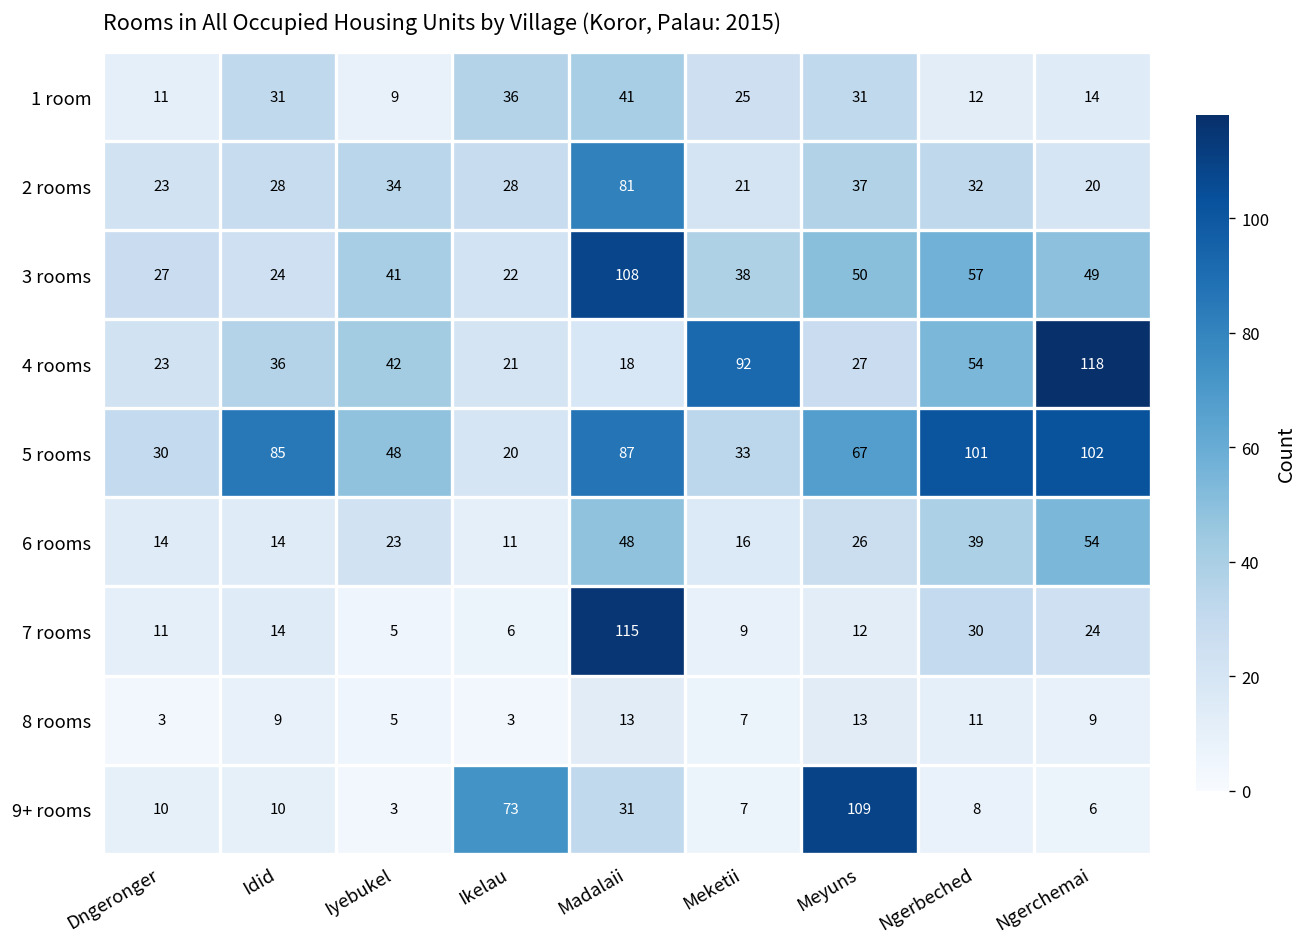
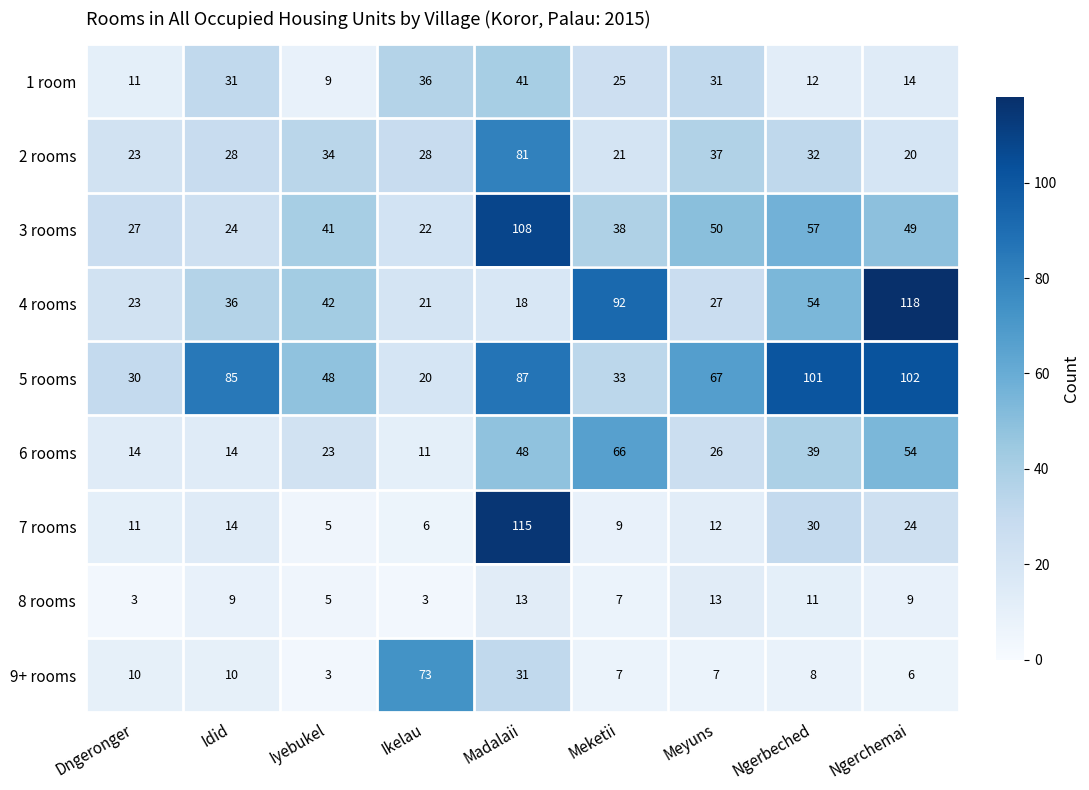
  {
    "1 room": {
      "Dngeronger": 11,
      "Idid": 31,
      "Iyebukel": 9,
      "Ikelau": 36,
      "Madalaii": 41,
      "Meketii": 25,
      "Meyuns": 31,
      "Ngerbeched": 12,
      "Ngerchemai": 14
    },
    "2 rooms": {
      "Dngeronger": 23,
      "Idid": 28,
      "Iyebukel": 34,
      "Ikelau": 28,
      "Madalaii": 81,
      "Meketii": 21,
      "Meyuns": 37,
      "Ngerbeched": 32,
      "Ngerchemai": 20
    },
    "3 rooms": {
      "Dngeronger": 27,
      "Idid": 24,
      "Iyebukel": 41,
      "Ikelau": 22,
      "Madalaii": 108,
      "Meketii": 38,
      "Meyuns": 50,
      "Ngerbeched": 57,
      "Ngerchemai": 49
    },
    "4 rooms": {
      "Dngeronger": 23,
      "Idid": 36,
      "Iyebukel": 42,
      "Ikelau": 21,
      "Madalaii": 18,
      "Meketii": 92,
      "Meyuns": 27,
      "Ngerbeched": 54,
      "Ngerchemai": 118
    },
    "5 rooms": {
      "Dngeronger": 30,
      "Idid": 85,
      "Iyebukel": 48,
      "Ikelau": 20,
      "Madalaii": 87,
      "Meketii": 33,
      "Meyuns": 67,
      "Ngerbeched": 101,
      "Ngerchemai": 102
    },
    "6 rooms": {
      "Dngeronger": 14,
      "Idid": 14,
      "Iyebukel": 23,
      "Ikelau": 11,
      "Madalaii": 48,
-     "Meketii": 16,
+     "Meketii": 66,
      "Meyuns": 26,
      "Ngerbeched": 39,
      "Ngerchemai": 54
    },
    "7 rooms": {
      "Dngeronger": 11,
      "Idid": 14,
      "Iyebukel": 5,
      "Ikelau": 6,
      "Madalaii": 115,
      "Meketii": 9,
      "Meyuns": 12,
      "Ngerbeched": 30,
      "Ngerchemai": 24
    },
    "8 rooms": {
      "Dngeronger": 3,
      "Idid": 9,
      "Iyebukel": 5,
      "Ikelau": 3,
      "Madalaii": 13,
      "Meketii": 7,
      "Meyuns": 13,
      "Ngerbeched": 11,
      "Ngerchemai": 9
    },
    "9+ rooms": {
      "Dngeronger": 10,
      "Idid": 10,
      "Iyebukel": 3,
      "Ikelau": 73,
      "Madalaii": 31,
      "Meketii": 7,
-     "Meyuns": 109,
+     "Meyuns": 7,
      "Ngerbeched": 8,
      "Ngerchemai": 6
    }
  }
